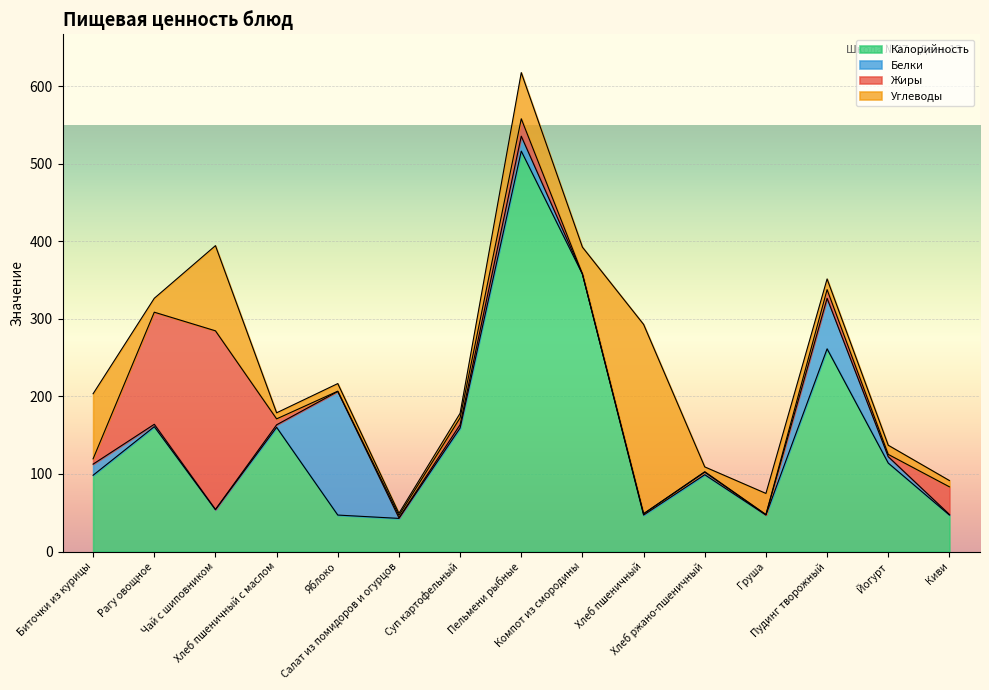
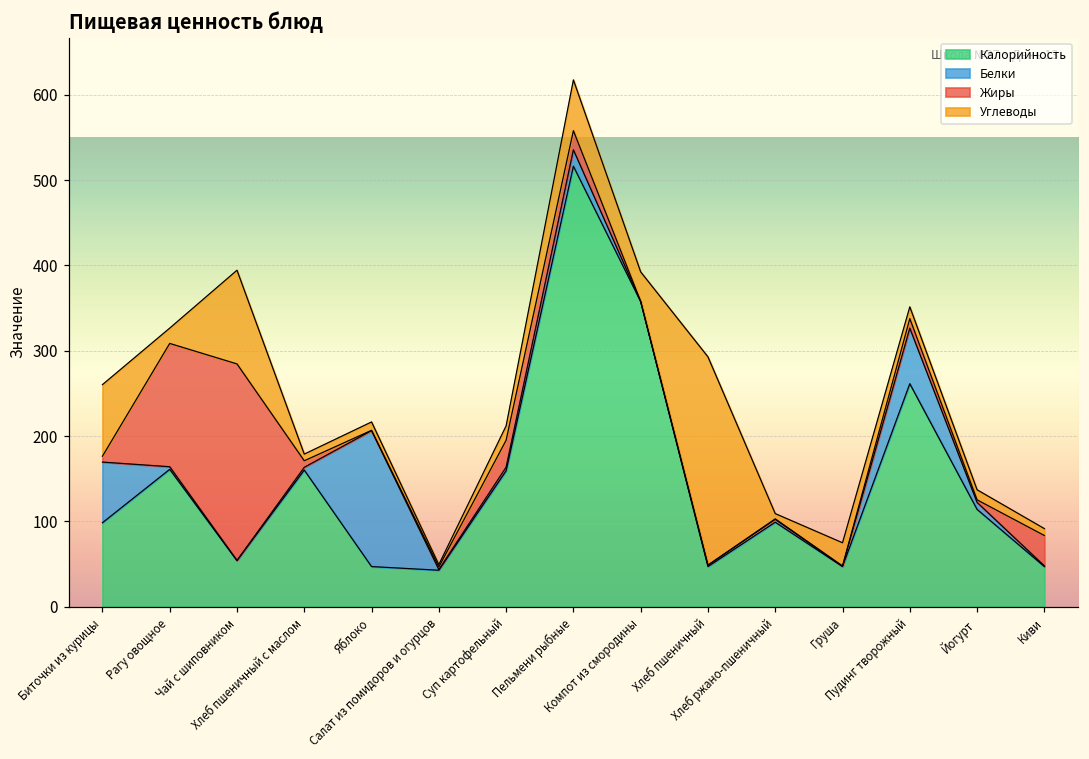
  {
    "Калорийность": {
      "Биточки из курицы": 100,
      "Яблоко": 50,
      "Суп картофельный": 160,
      "Пельмени рыбные": 520,
      "Пудинг творожный": 260,
      "Йогурт": 110
    },
    "Белки": {
-     "Биточки из курицы": 10,
+     "Биточки из курицы": 70,
      "Суп картофельный": 0,
      "Пельмени рыбные": 20,
      "Пудинг творожный": 70
    },
    "Жиры": {
      "Биточки из курицы": 10,
      "Рагу овощное": 140,
      "Чай с шиповником": 230,
      "Хлеб пшеничный с маслом": 10,
-     "Суп картофельный": 10,
+     "Суп картофельный": 30,
      "Пельмени рыбные": 20,
      "Пудинг творожный": 10,
      "Киви": 40
    },
    "Углеводы": {
      "Биточки из курицы": 80,
      "Рагу овощное": 20,
      "Чай с шиповником": 110,
      "Хлеб пшеничный с маслом": 10,
      "Яблоко": 10,
-     "Суп картофельный": 10,
+     "Суп картофельный": 20,
      "Пельмени рыбные": 60,
      "Компот из смородины": 30,
      "Хлеб пшеничный": 240,
      "Хлеб ржано-пшеничный": 10,
      "Груша": 30,
      "Пудинг творожный": 10,
      "Йогурт": 10,
      "Киви": 10
    }
  }
